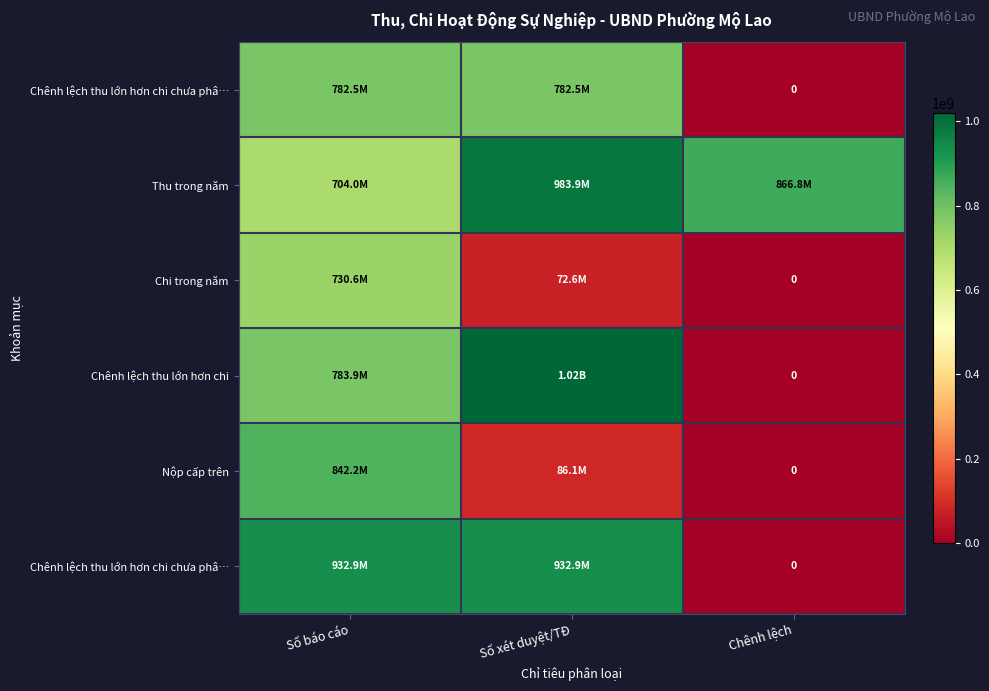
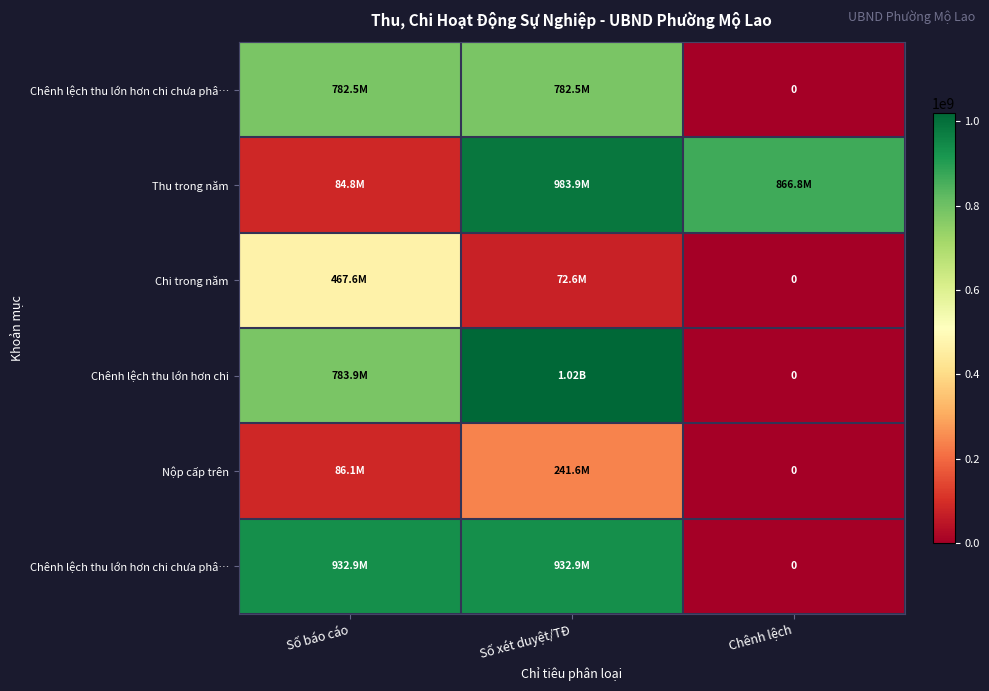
  {
    "Thu trong năm": {
-     "Số báo cáo": "704.0M",
+     "Số báo cáo": "84.8M",
      "Số xét duyệt/TĐ": "983.9M",
      "Chênh lệch": "866.8M"
    },
    "Chi trong năm": {
-     "Số báo cáo": "730.6M",
+     "Số báo cáo": "467.6M",
      "Số xét duyệt/TĐ": "72.6M",
      "Chênh lệch": "0"
    },
    "Chênh lệch thu lớn hơn chi": {
      "Số báo cáo": "783.9M",
      "Số xét duyệt/TĐ": "1.02B",
      "Chênh lệch": "0"
    },
    "Nộp cấp trên": {
-     "Số báo cáo": "842.2M",
-     "Số xét duyệt/TĐ": "86.1M",
+     "Số báo cáo": "86.1M",
+     "Số xét duyệt/TĐ": "241.6M",
      "Chênh lệch": "0"
    }
  }
